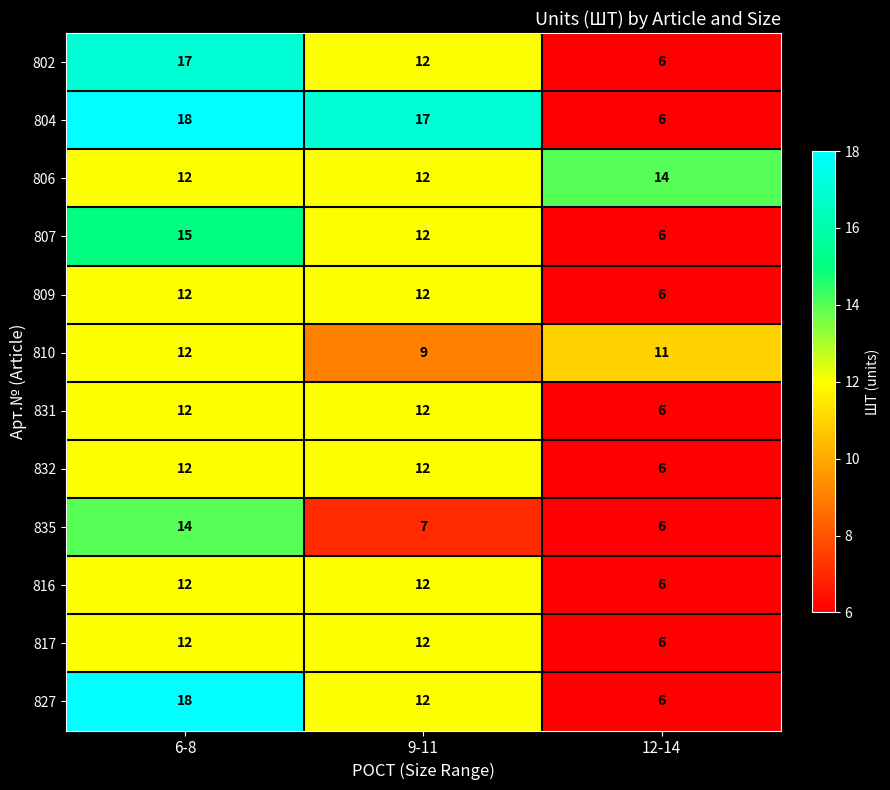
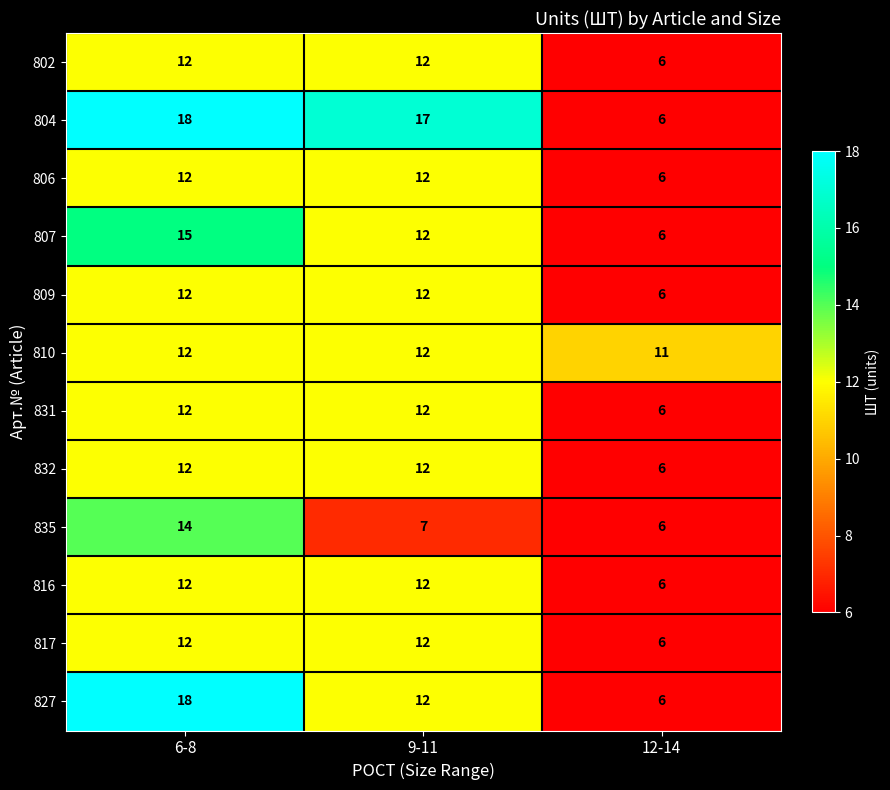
  {
    "802": {
-     "6-8": 17,
+     "6-8": 12,
      "9-11": 12,
      "12-14": 6
    },
    "804": {
      "6-8": 18,
      "9-11": 17,
      "12-14": 6
    },
    "806": {
      "6-8": 12,
      "9-11": 12,
-     "12-14": 14
+     "12-14": 6
    },
    "807": {
      "6-8": 15,
      "9-11": 12,
      "12-14": 6
    },
    "809": {
      "6-8": 12,
      "9-11": 12,
      "12-14": 6
    },
    "810": {
      "6-8": 12,
-     "9-11": 9,
+     "9-11": 12,
      "12-14": 11
    },
    "831": {
      "6-8": 12,
      "9-11": 12,
      "12-14": 6
    },
    "832": {
      "6-8": 12,
      "9-11": 12,
      "12-14": 6
    },
    "835": {
      "6-8": 14,
      "9-11": 7,
      "12-14": 6
    },
    "816": {
      "6-8": 12,
      "9-11": 12,
      "12-14": 6
    },
    "817": {
      "6-8": 12,
      "9-11": 12,
      "12-14": 6
    },
    "827": {
      "6-8": 18,
      "9-11": 12,
      "12-14": 6
    }
  }
